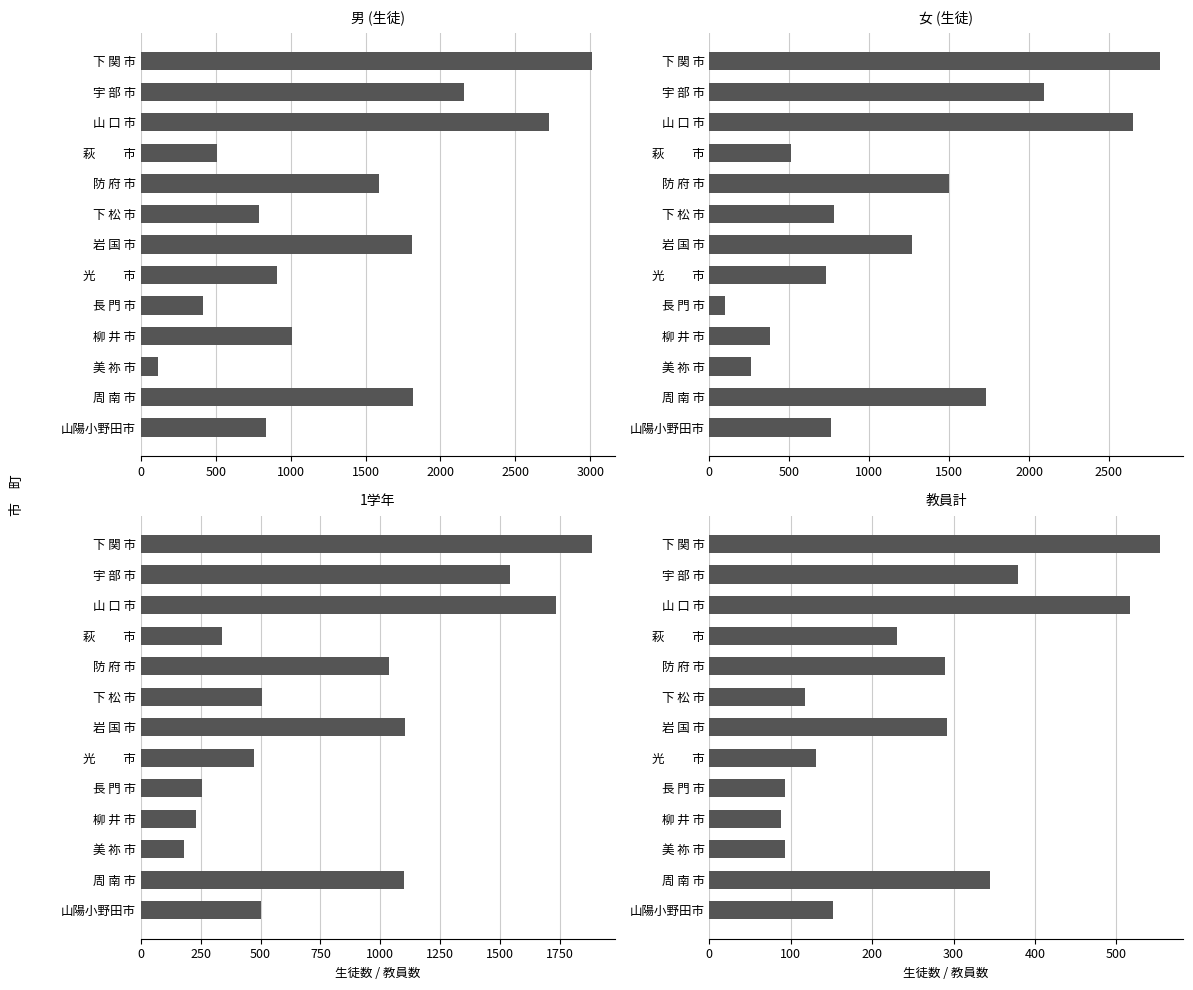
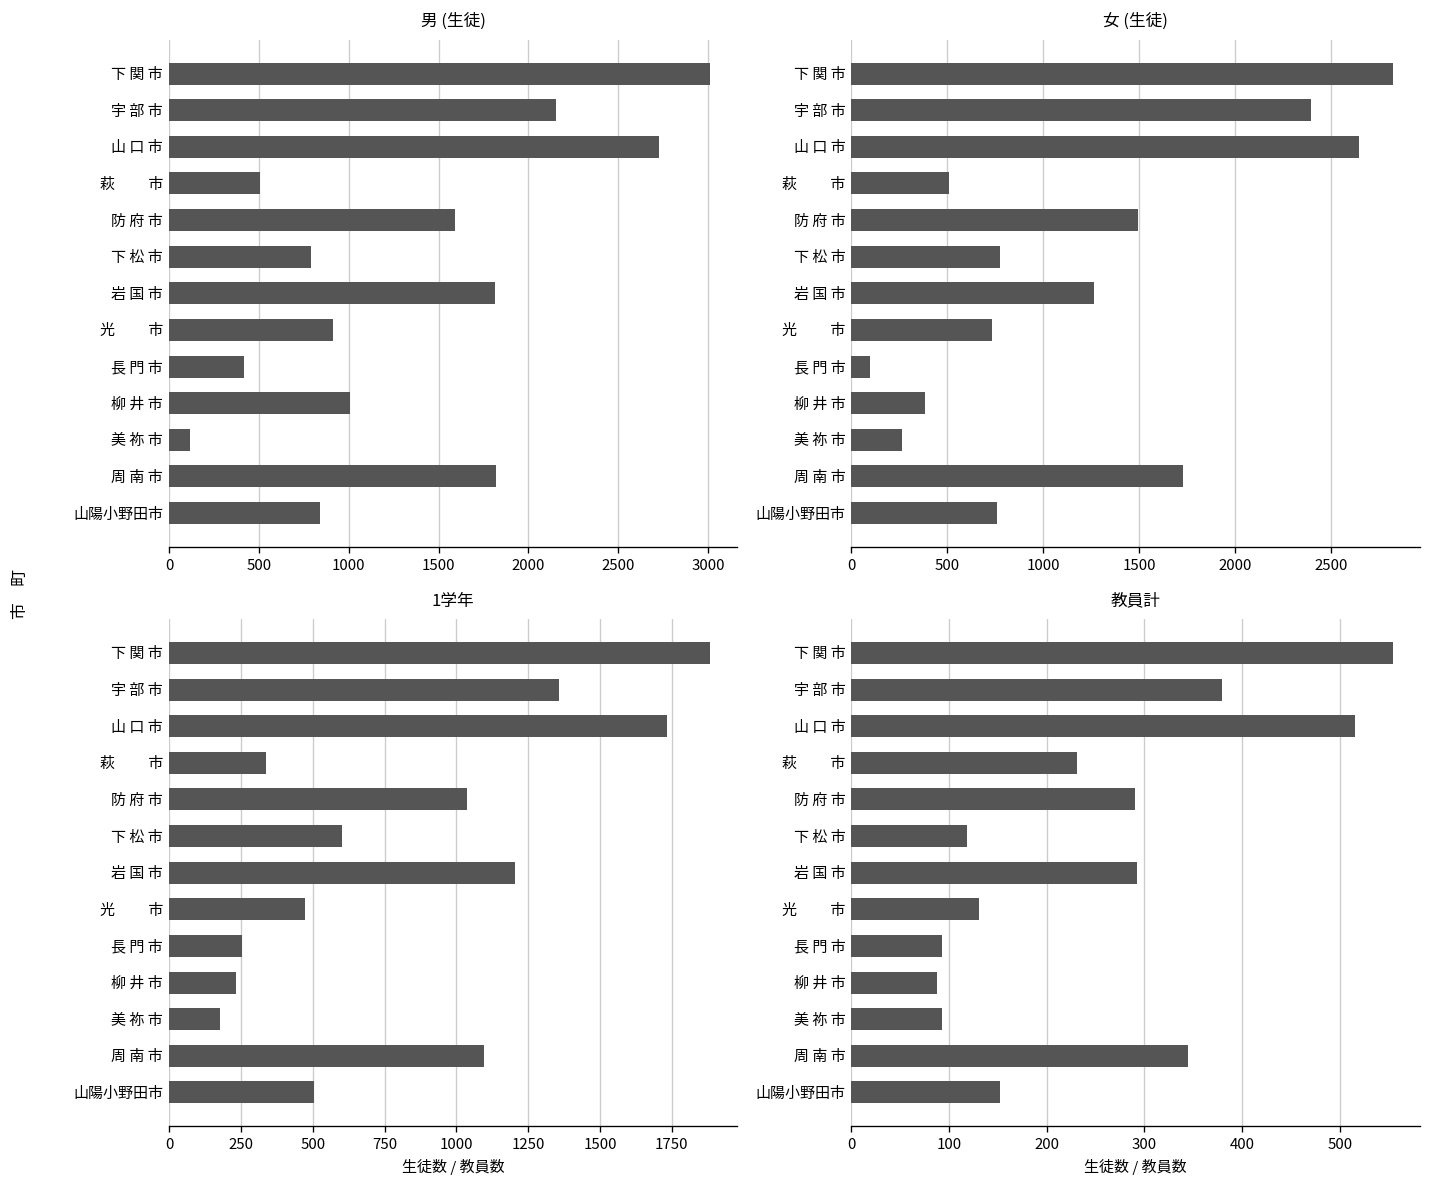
  {
    "男 (生徒)": {
      "下 関 市": 3010,
      "宇 部 市": 2160,
      "山 口 市": 2730,
      "萩 市": 510,
      "防 府 市": 1590,
      "下 松 市": 790,
      "岩 国 市": 1810,
      "光 市": 910,
      "長 門 市": 420,
      "柳 井 市": 1010,
      "美 祢 市": 120,
      "周 南 市": 1820,
      "山陽小野田市": 840
    },
    "女 (生徒)": {
      "下 関 市": 2820,
-     "宇 部 市": 2090,
+     "宇 部 市": 2400,
      "山 口 市": 2650,
      "萩 市": 510,
      "防 府 市": 1500,
      "下 松 市": 780,
      "岩 国 市": 1270,
      "光 市": 730,
      "長 門 市": 100,
      "柳 井 市": 380,
      "美 祢 市": 260,
      "周 南 市": 1730,
      "山陽小野田市": 760
    },
    "1学年": {
      "下 関 市": 1880,
-     "宇 部 市": 1540,
+     "宇 部 市": 1360,
      "山 口 市": 1730,
      "萩 市": 340,
      "防 府 市": 1040,
-     "下 松 市": 510,
-     "岩 国 市": 1100,
+     "下 松 市": 600,
+     "岩 国 市": 1200,
      "光 市": 470,
      "長 門 市": 260,
      "柳 井 市": 230,
      "美 祢 市": 180,
      "周 南 市": 1100,
      "山陽小野田市": 500
    },
    "教員計": {
      "下 関 市": 550,
      "宇 部 市": 380,
      "山 口 市": 520,
      "萩 市": 230,
      "防 府 市": 290,
      "下 松 市": 120,
      "岩 国 市": 290,
      "光 市": 130,
      "長 門 市": 90,
      "柳 井 市": 90,
      "美 祢 市": 90,
      "周 南 市": 350,
      "山陽小野田市": 150
    }
  }
